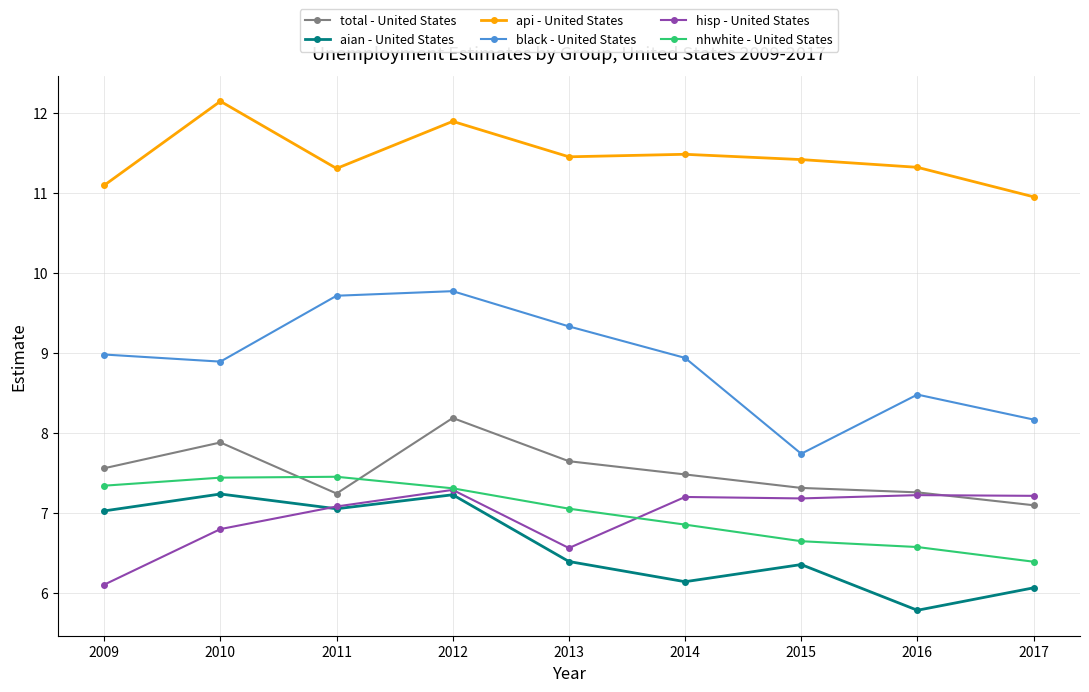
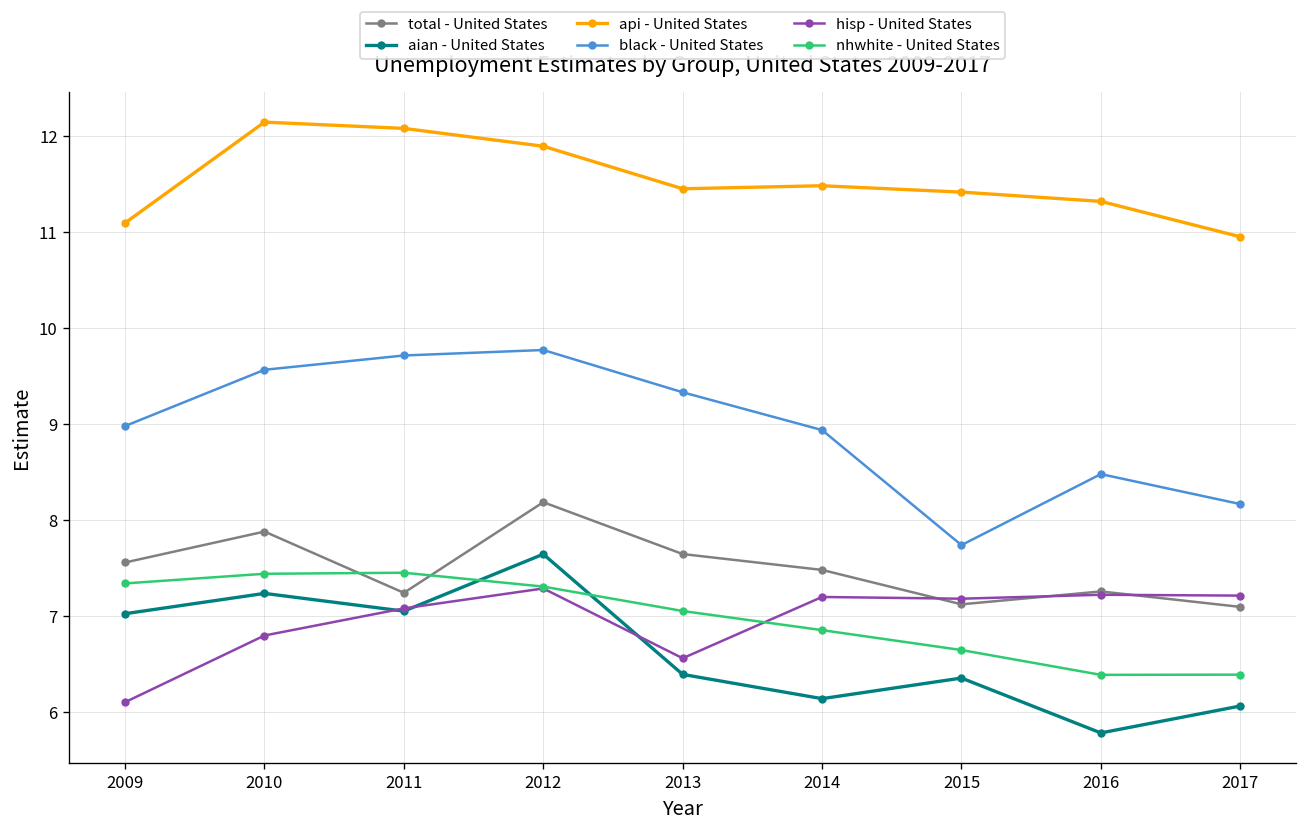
  {
    "total - United States": {
      "2009": 7.6,
      "2010": 7.9,
      "2011": 7.2,
      "2012": 8.2,
      "2013": 7.6,
      "2014": 7.5,
-     "2015": 7.3,
+     "2015": 7.1,
      "2016": 7.3,
      "2017": 7.1
    },
    "aian - United States": {
      "2009": 7.0,
      "2010": 7.2,
-     "2012": 7.2,
+     "2012": 7.6,
      "2013": 6.4,
      "2014": 6.1,
      "2015": 6.4,
      "2016": 5.8,
      "2017": 6.1
    },
    "api - United States": {
      "2009": 11.1,
      "2010": 12.1,
-     "2011": 11.3,
+     "2011": 12.1,
      "2012": 11.9,
      "2013": 11.5,
      "2014": 11.5,
      "2015": 11.4,
      "2016": 11.3,
      "2017": 11.0
    },
    "black - United States": {
      "2009": 9.0,
-     "2010": 8.9,
+     "2010": 9.6,
      "2011": 9.7,
      "2012": 9.8,
      "2013": 9.3,
      "2014": 8.9,
      "2015": 7.7,
      "2016": 8.5,
      "2017": 8.2
    },
    "hisp - United States": {
      "2009": 6.1,
      "2010": 6.8,
      "2013": 6.6,
      "2014": 7.2,
      "2015": 7.2,
      "2016": 7.2,
      "2017": 7.2
    },
    "nhwhite - United States": {
      "2009": 7.3,
      "2010": 7.4,
      "2011": 7.5,
      "2013": 7.1,
      "2014": 6.9,
      "2015": 6.6,
-     "2016": 6.6,
+     "2016": 6.4,
      "2017": 6.4
    }
  }
